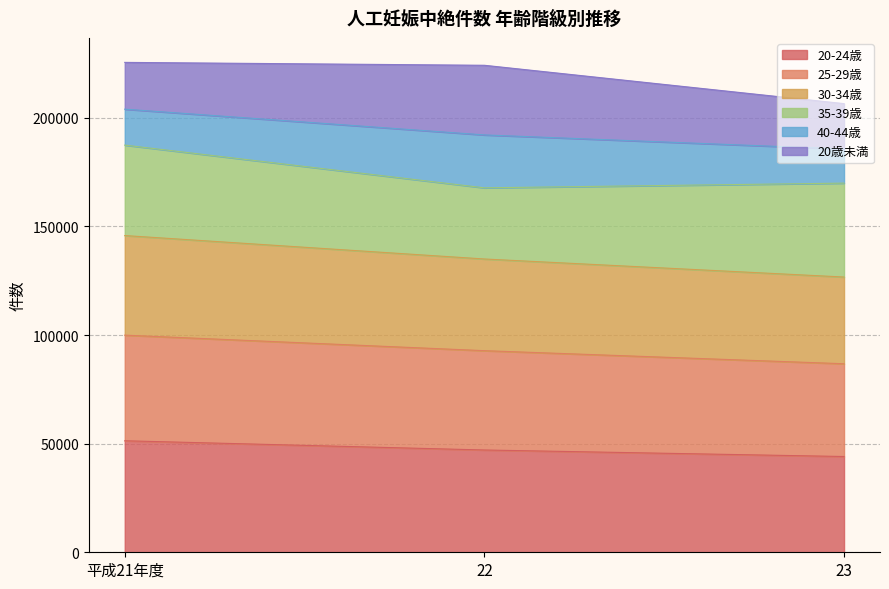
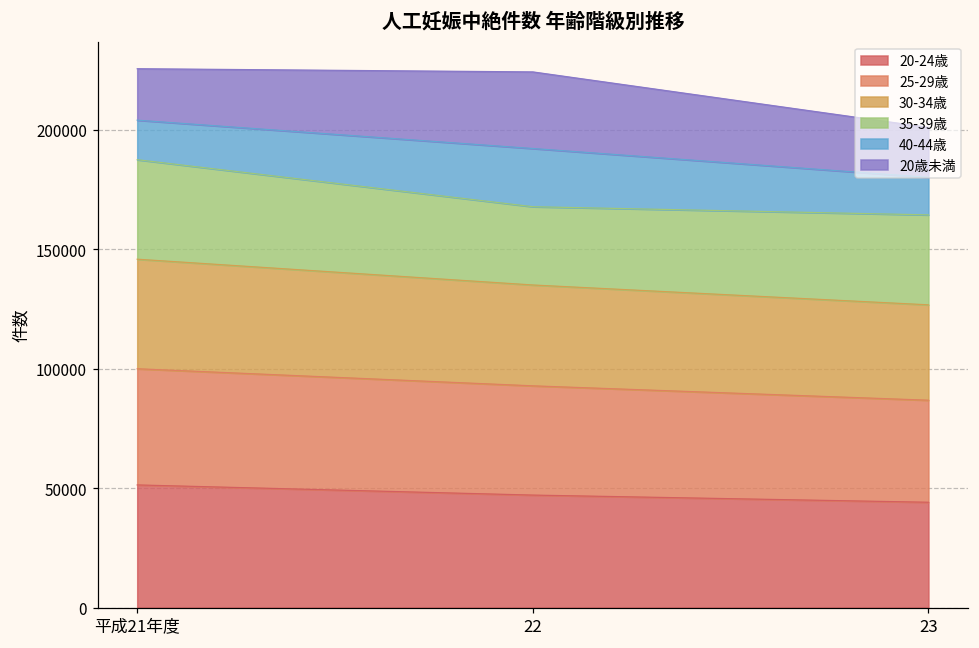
  {
    "35-39歳": {
      "平成21年度": 42000,
      "22": 33000,
-     "23": 43000
+     "23": 38000
    },
    "40-44歳": {
      "平成21年度": 17000,
      "22": 24000
    },
    "20歳未満": {
      "平成21年度": 22000,
      "22": 32000
    }
  }
